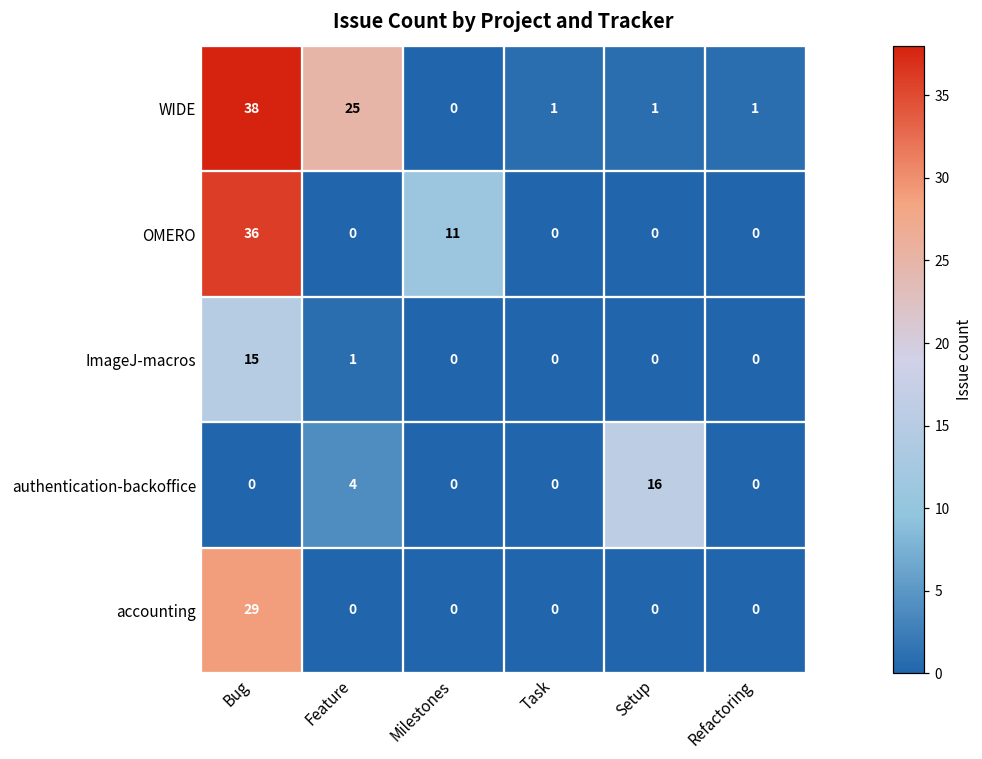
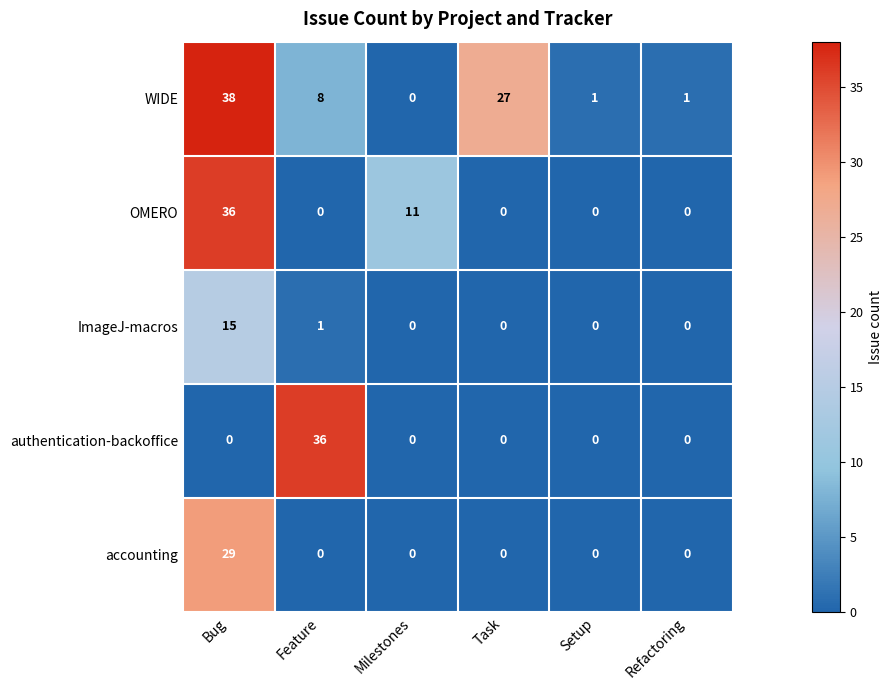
  {
    "WIDE": {
      "Bug": 38,
-     "Feature": 25,
+     "Feature": 8,
      "Milestones": 0,
-     "Task": 1,
+     "Task": 27,
      "Setup": 1,
      "Refactoring": 1
    },
    "OMERO": {
      "Bug": 36,
      "Feature": 0,
      "Milestones": 11,
      "Task": 0,
      "Setup": 0,
      "Refactoring": 0
    },
    "ImageJ-macros": {
      "Bug": 15,
      "Feature": 1,
      "Milestones": 0,
      "Task": 0,
      "Setup": 0,
      "Refactoring": 0
    },
    "authentication-backoffice": {
      "Bug": 0,
-     "Feature": 4,
+     "Feature": 36,
      "Milestones": 0,
      "Task": 0,
-     "Setup": 16,
+     "Setup": 0,
      "Refactoring": 0
    },
    "accounting": {
      "Bug": 29,
      "Feature": 0,
      "Milestones": 0,
      "Task": 0,
      "Setup": 0,
      "Refactoring": 0
    }
  }
